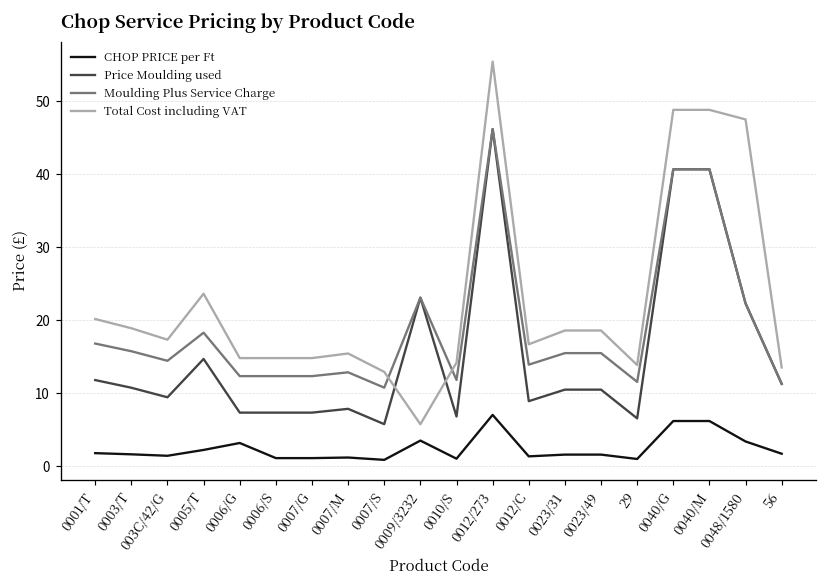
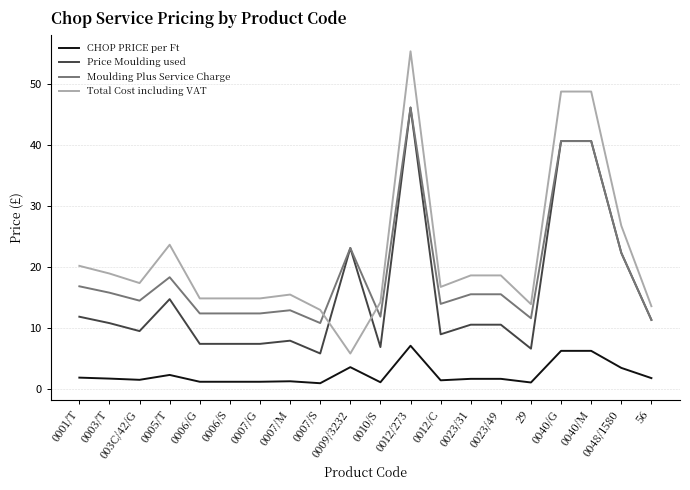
  {
    "CHOP PRICE per Ft": {
      "0001/T": 2,
      "0003/T": 2,
      "003C/42/G": 1,
      "0005/T": 2,
-     "0006/G": 3,
+     "0006/G": 1,
      "0006/S": 1,
      "0007/G": 1,
      "0007/M": 1,
      "0007/S": 1,
      "0009/3232": 4,
      "0010/S": 1,
      "0012/273": 7,
      "0012/C": 1,
      "0023/31": 2,
      "0023/49": 2,
      "29": 1,
      "0040/G": 6,
      "0040/M": 6,
      "0048/1580": 3,
      "56": 2
    },
    "Price Moulding used": {
      "0001/T": 12,
      "0003/T": 11,
      "003C/42/G": 9,
      "0005/T": 15,
      "0006/G": 7,
      "0006/S": 7,
      "0007/G": 7,
      "0007/M": 8,
      "0007/S": 6,
      "0010/S": 7,
      "0012/C": 9,
      "0023/31": 11,
      "0023/49": 11,
      "29": 7
    },
    "Moulding Plus Service Charge": {
      "0001/T": 17,
      "0003/T": 16,
      "003C/42/G": 14,
      "0005/T": 18,
      "0006/G": 12,
      "0006/S": 12,
      "0007/G": 12,
      "0007/M": 13,
      "0007/S": 11,
      "0010/S": 12,
      "0012/C": 14,
      "0023/31": 16,
      "0023/49": 16,
      "29": 12
    },
    "Total Cost including VAT": {
      "0001/T": 20,
      "0003/T": 19,
      "003C/42/G": 17,
      "0005/T": 24,
      "0006/G": 15,
      "0006/S": 15,
      "0007/G": 15,
      "0007/M": 15,
      "0007/S": 13,
      "0009/3232": 6,
      "0010/S": 14,
      "0012/273": 55,
      "0012/C": 17,
      "0023/31": 19,
      "0023/49": 19,
      "29": 14,
      "0040/G": 49,
      "0040/M": 49,
-     "0048/1580": 48,
+     "0048/1580": 27,
      "56": 14
    }
  }
